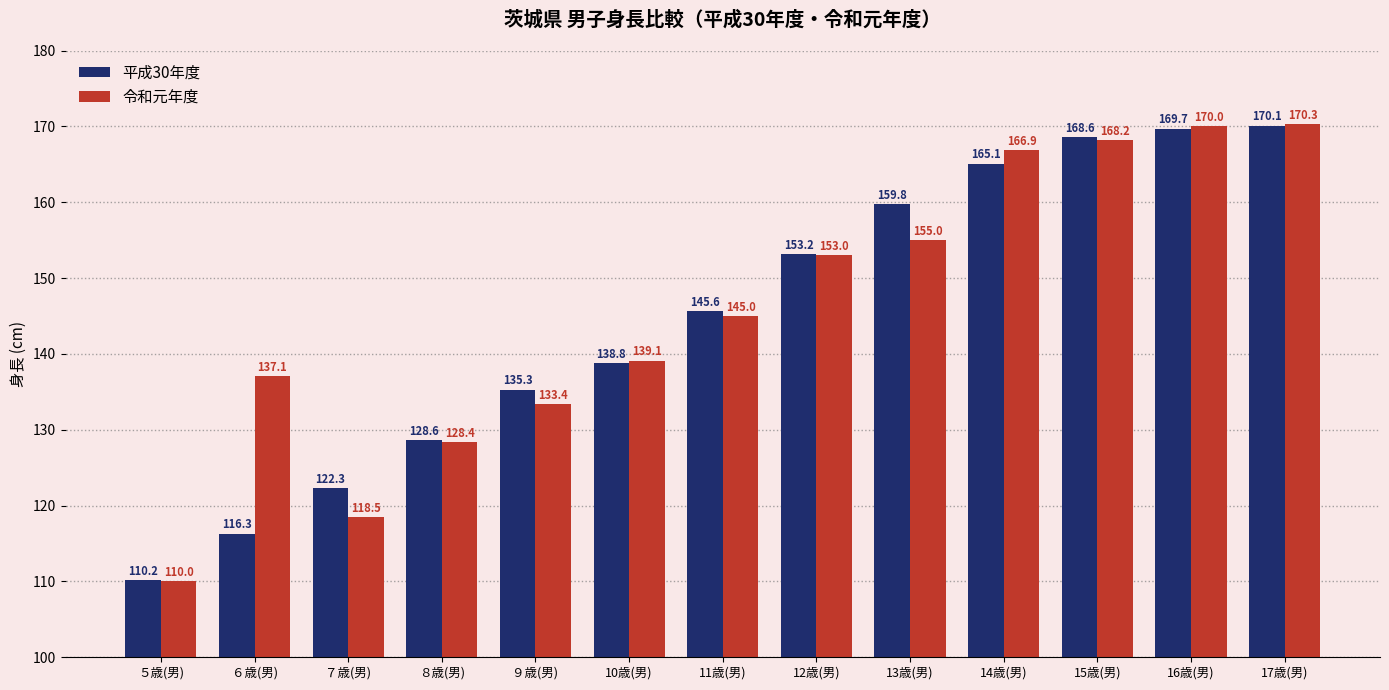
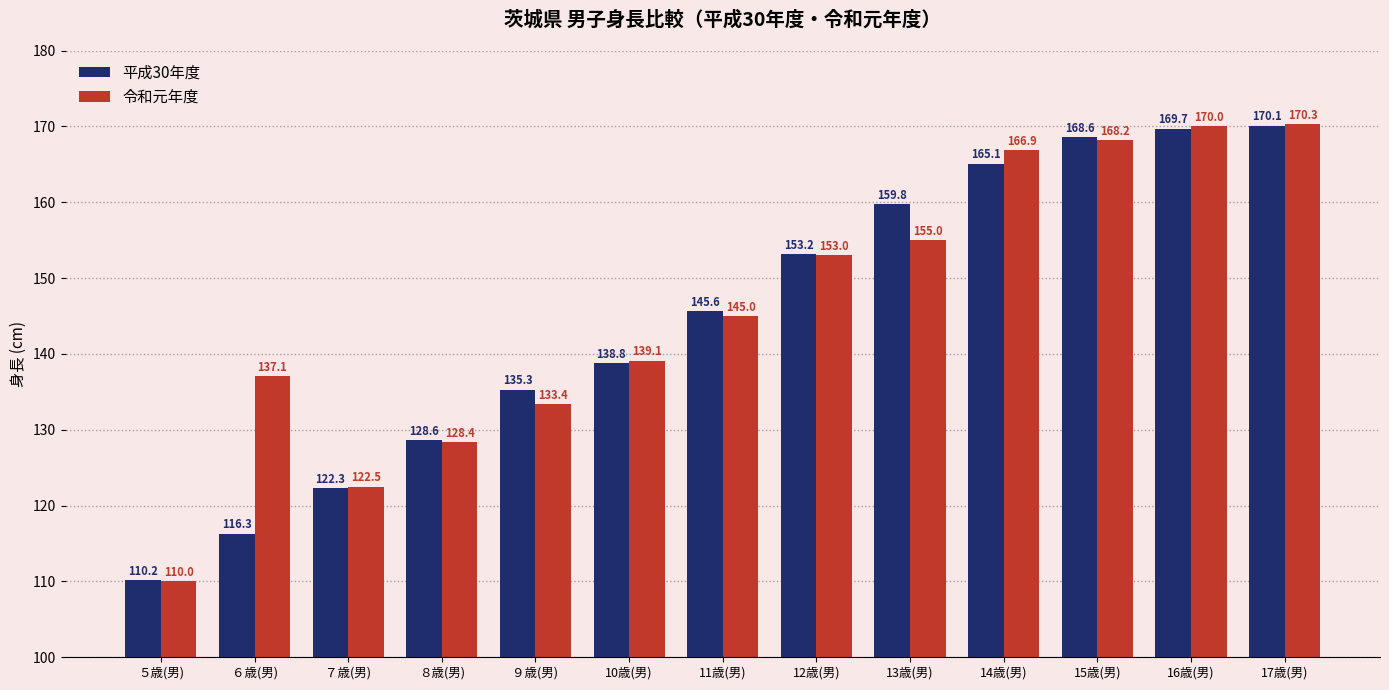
  {
    "平成30年度": {
      "５歳(男)": 110.2,
      "６歳(男)": 116.3,
      "７歳(男)": 122.3,
      "８歳(男)": 128.6,
      "９歳(男)": 135.3,
      "10歳(男)": 138.8,
      "11歳(男)": 145.6,
      "12歳(男)": 153.2,
      "13歳(男)": 159.8,
      "14歳(男)": 165.1,
      "15歳(男)": 168.6,
      "16歳(男)": 169.7,
      "17歳(男)": 170.1
    },
    "令和元年度": {
      "５歳(男)": 110.0,
      "６歳(男)": 137.1,
-     "７歳(男)": 118.5,
+     "７歳(男)": 122.5,
      "８歳(男)": 128.4,
      "９歳(男)": 133.4,
      "10歳(男)": 139.1,
      "11歳(男)": 145.0,
      "12歳(男)": 153.0,
      "13歳(男)": 155.0,
      "14歳(男)": 166.9,
      "15歳(男)": 168.2,
      "16歳(男)": 170.0,
      "17歳(男)": 170.3
    }
  }
